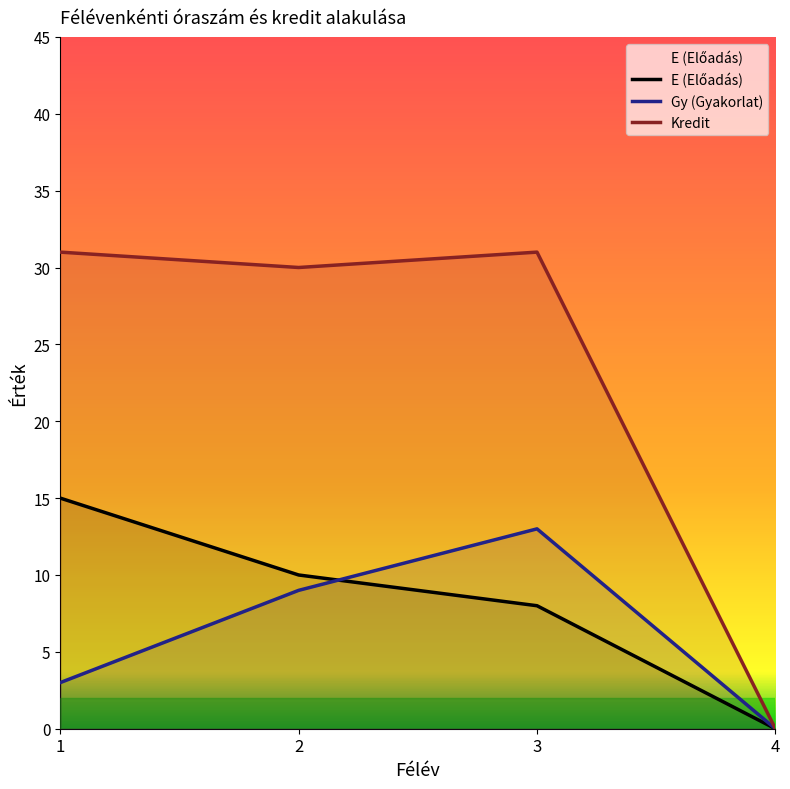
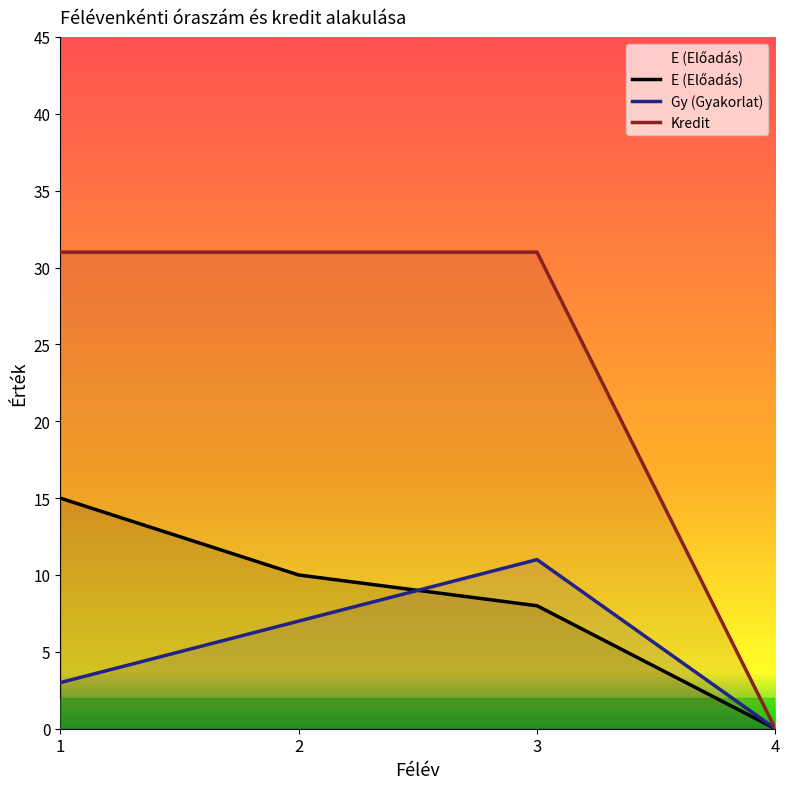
  {
    "Gy (Gyakorlat)": {
      "1": 3,
-     "2": 9,
-     "3": 13
+     "2": 7,
+     "3": 11
    },
    "Kredit": {
      "1": 31,
-     "2": 30,
+     "2": 31,
      "3": 31
    }
  }
